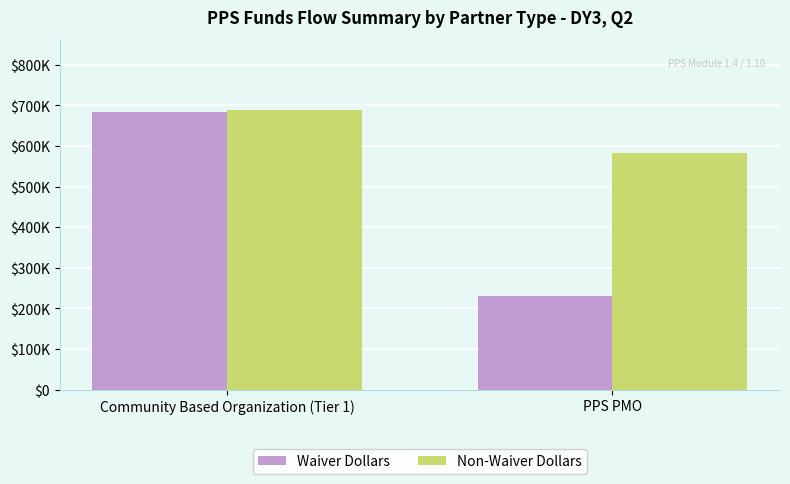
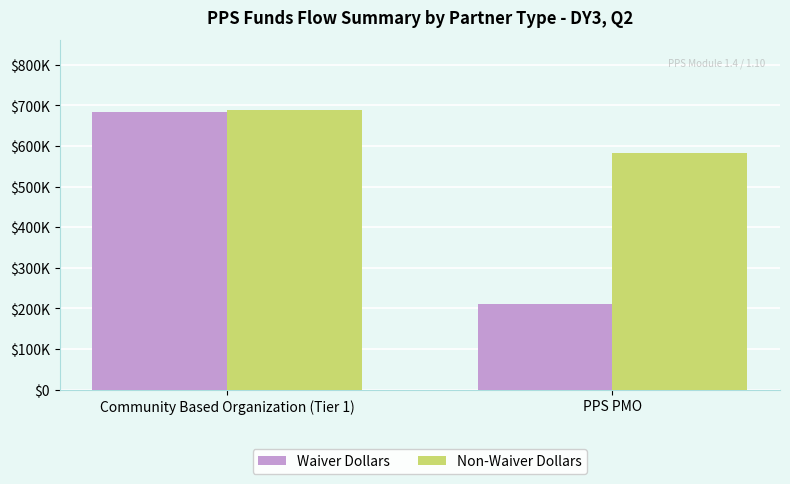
  {
    "Waiver Dollars": {
      "Community Based Organization (Tier 1)": "$680000",
-     "PPS PMO": "$230000"
+     "PPS PMO": "$210000"
    },
    "Non-Waiver Dollars": {
      "Community Based Organization (Tier 1)": "$690000",
      "PPS PMO": "$580000"
    }
  }
